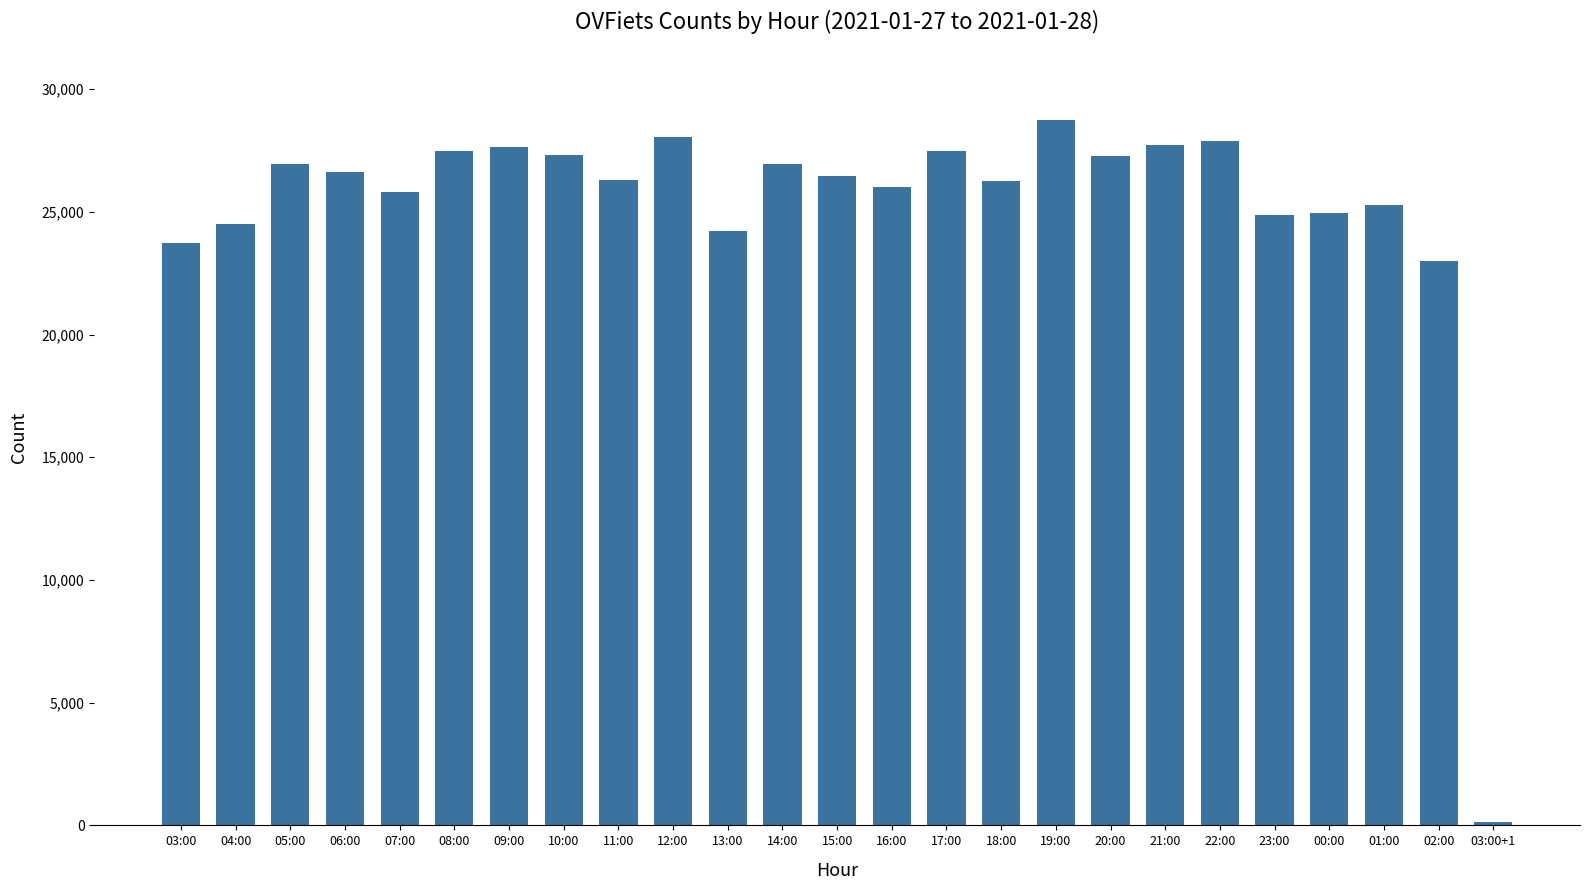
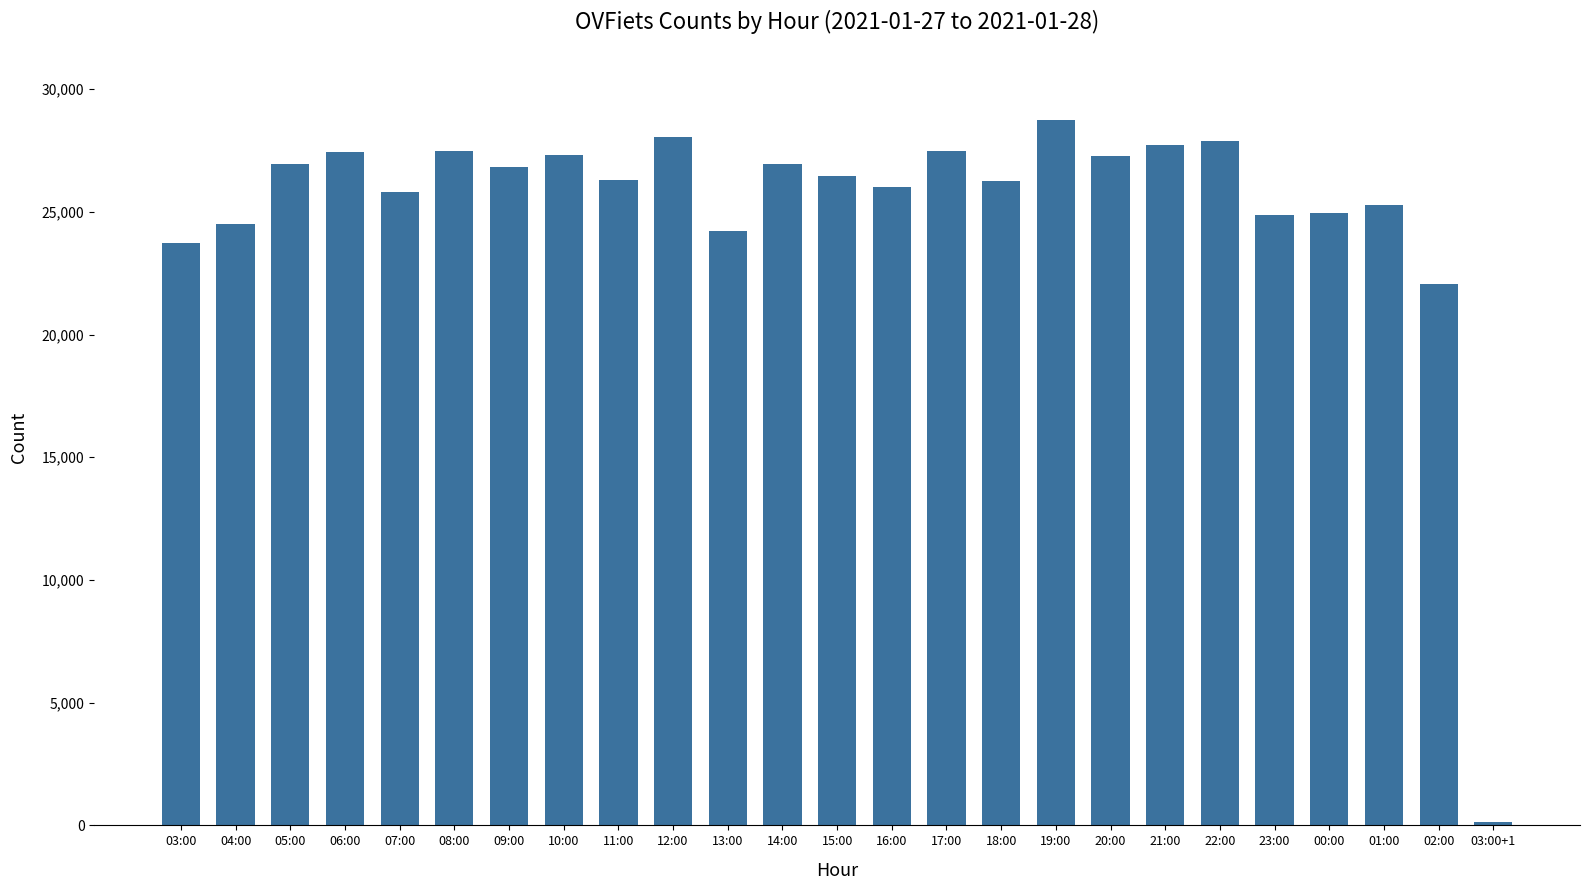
  {
    "03:00": "23,700",
    "04:00": "24,500",
    "05:00": "27,000",
-   "06:00": "26,600",
+   "06:00": "27,400",
    "07:00": "25,800",
    "08:00": "27,500",
-   "09:00": "27,600",
+   "09:00": "26,800",
    "10:00": "27,300",
    "11:00": "26,300",
    "12:00": "28,000",
    "13:00": "24,200",
    "14:00": "26,900",
    "15:00": "26,400",
    "16:00": "26,000",
    "17:00": "27,500",
    "18:00": "26,300",
    "19:00": "28,700",
    "20:00": "27,300",
    "21:00": "27,700",
    "22:00": "27,900",
    "23:00": "24,900",
    "00:00": "25,000",
    "01:00": "25,300",
-   "02:00": "23,000",
+   "02:00": "22,100",
    "03:00+1": "200"
  }
